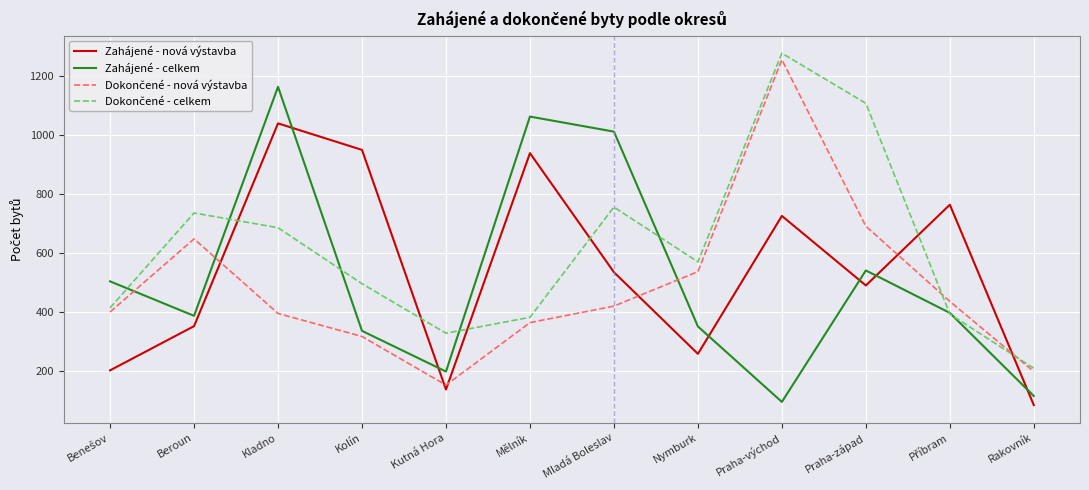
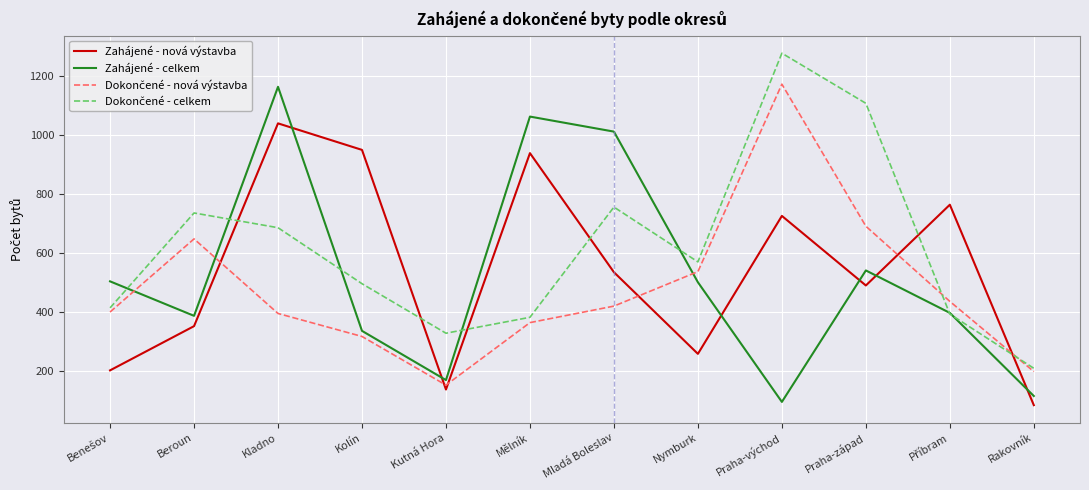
  {
    "Zahájené - nová výstavba": {
      "Benešov": 200,
      "Beroun": 350,
      "Kladno": 1040,
      "Kolín": 950,
      "Kutná Hora": 140,
      "Mělník": 940,
      "Mladá Boleslav": 540,
      "Nymburk": 260,
      "Praha-východ": 730,
      "Praha-západ": 490,
      "Příbram": 760,
      "Rakovník": 80
    },
    "Zahájené - celkem": {
      "Benešov": 500,
      "Beroun": 390,
      "Kladno": 1160,
      "Kolín": 340,
-     "Kutná Hora": 200,
+     "Kutná Hora": 170,
      "Mělník": 1060,
      "Mladá Boleslav": 1010,
-     "Nymburk": 350,
+     "Nymburk": 500,
      "Praha-východ": 100,
      "Praha-západ": 540,
      "Rakovník": 120
    },
    "Dokončené - nová výstavba": {
      "Benešov": 400,
      "Beroun": 650,
      "Kladno": 400,
      "Kolín": 320,
      "Kutná Hora": 150,
      "Mělník": 360,
      "Mladá Boleslav": 420,
      "Nymburk": 540,
-     "Praha-východ": 1260,
+     "Praha-východ": 1170,
      "Praha-západ": 690,
      "Příbram": 440,
      "Rakovník": 200
    },
    "Dokončené - celkem": {
      "Benešov": 410,
      "Beroun": 740,
      "Kladno": 690,
      "Kolín": 500,
      "Kutná Hora": 330,
      "Mělník": 380,
      "Mladá Boleslav": 760,
      "Nymburk": 570,
      "Praha-východ": 1280,
      "Praha-západ": 1110,
      "Rakovník": 210
    }
  }
